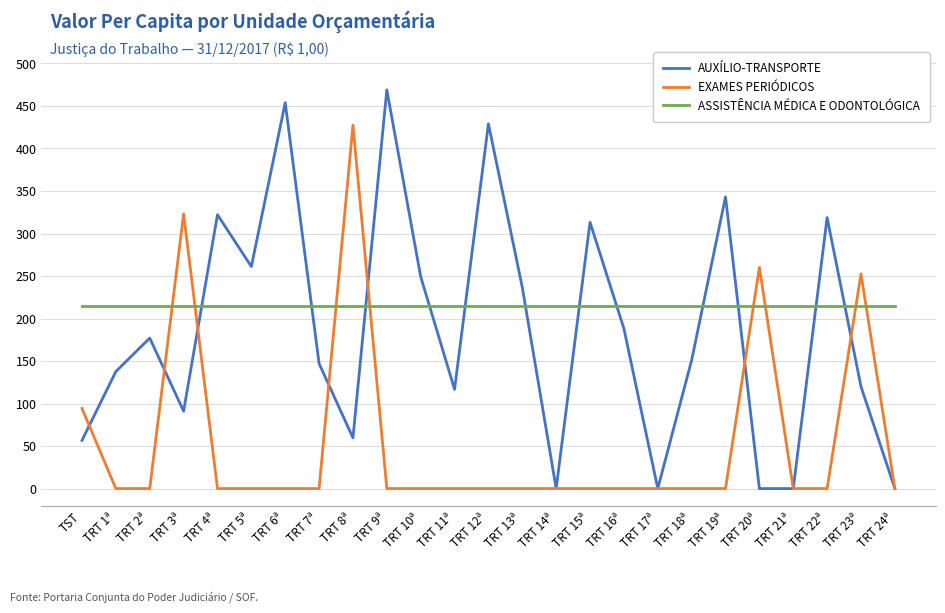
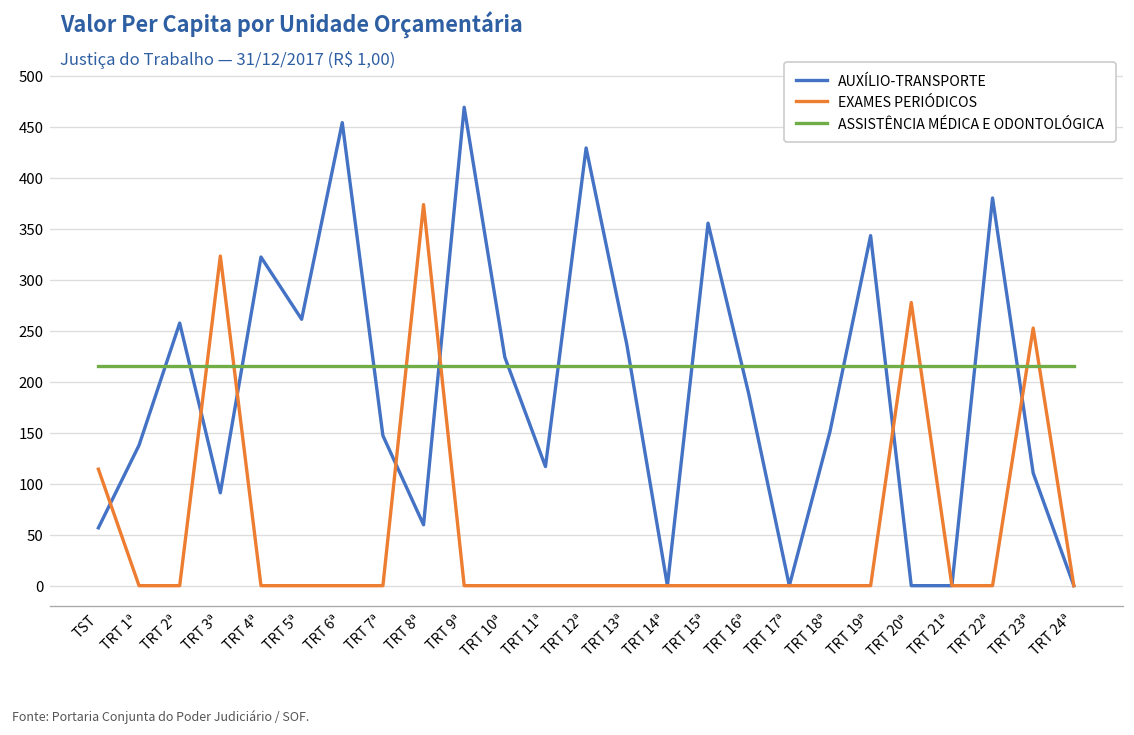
  {
    "AUXÍLIO-TRANSPORTE": {
      "TST": 60,
      "TRT 1ª": 140,
-     "TRT 2ª": 180,
+     "TRT 2ª": 260,
      "TRT 3ª": 90,
      "TRT 4ª": 320,
      "TRT 5ª": 260,
      "TRT 6ª": 450,
      "TRT 7ª": 150,
      "TRT 8ª": 60,
      "TRT 9ª": 470,
-     "TRT 10ª": 250,
+     "TRT 10ª": 220,
      "TRT 11ª": 120,
      "TRT 12ª": 430,
      "TRT 13ª": 240,
-     "TRT 15ª": 310,
+     "TRT 15ª": 360,
      "TRT 16ª": 190,
      "TRT 18ª": 150,
      "TRT 19ª": 340,
      "TRT 20ª": 0,
-     "TRT 22ª": 320,
-     "TRT 23ª": 120
+     "TRT 22ª": 380,
+     "TRT 23ª": 110
    },
    "EXAMES PERIÓDICOS": {
-     "TST": 90,
+     "TST": 110,
      "TRT 1ª": 0,
      "TRT 2ª": 0,
      "TRT 3ª": 320,
      "TRT 4ª": 0,
      "TRT 5ª": 0,
      "TRT 6ª": 0,
      "TRT 7ª": 0,
-     "TRT 8ª": 430,
+     "TRT 8ª": 370,
      "TRT 9ª": 0,
      "TRT 10ª": 0,
      "TRT 11ª": 0,
      "TRT 12ª": 0,
      "TRT 13ª": 0,
      "TRT 15ª": 0,
      "TRT 16ª": 0,
      "TRT 18ª": 0,
      "TRT 19ª": 0,
-     "TRT 20ª": 260,
+     "TRT 20ª": 280,
      "TRT 22ª": 0,
      "TRT 23ª": 250
    },
    "ASSISTÊNCIA MÉDICA E ODONTOLÓGICA": {
      "TST": 220,
      "TRT 1ª": 220,
      "TRT 2ª": 220,
      "TRT 3ª": 220,
      "TRT 4ª": 220,
      "TRT 5ª": 220,
      "TRT 6ª": 220,
      "TRT 7ª": 220,
      "TRT 8ª": 220,
      "TRT 9ª": 220,
      "TRT 10ª": 220,
      "TRT 11ª": 220,
      "TRT 12ª": 220,
      "TRT 13ª": 220,
      "TRT 14ª": 220,
      "TRT 15ª": 220,
      "TRT 16ª": 220,
      "TRT 17ª": 220,
      "TRT 18ª": 220,
      "TRT 19ª": 220,
      "TRT 20ª": 220,
      "TRT 21ª": 220,
      "TRT 22ª": 220,
      "TRT 23ª": 220,
      "TRT 24ª": 220
    }
  }
